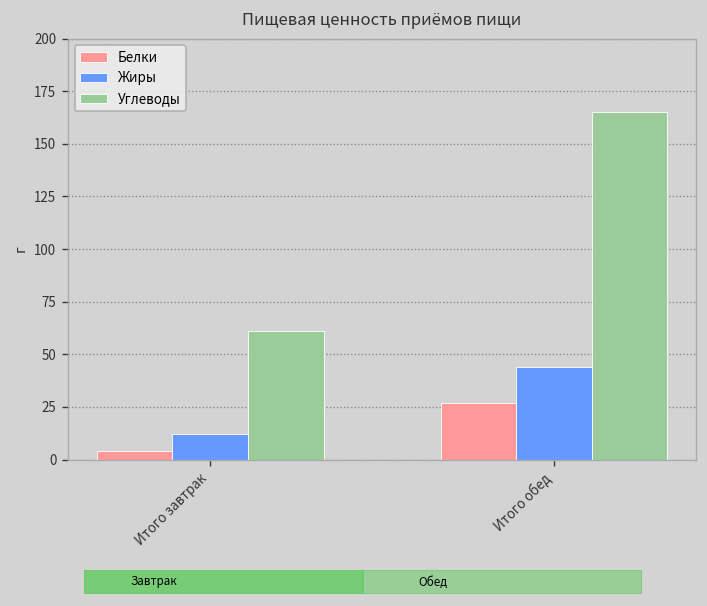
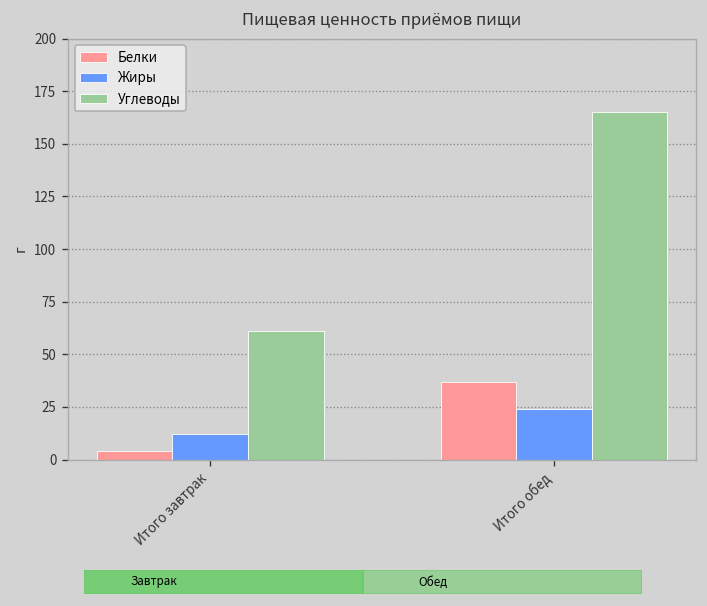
  {
    "Белки": {
      "Итого завтрак": 4,
-     "Итого обед": 27
+     "Итого обед": 37
    },
    "Жиры": {
      "Итого завтрак": 12,
-     "Итого обед": 44
+     "Итого обед": 24
    },
    "Углеводы": {
      "Итого завтрак": 61,
      "Итого обед": 165
    }
  }
